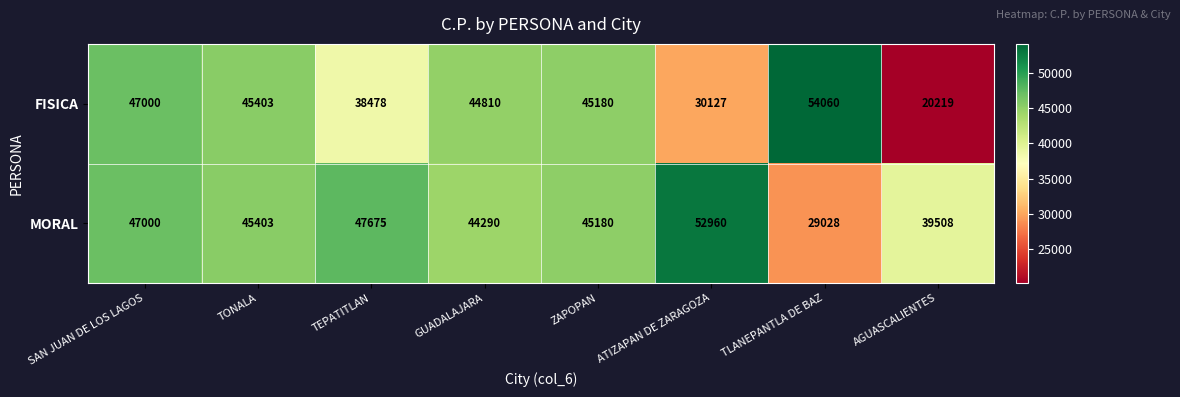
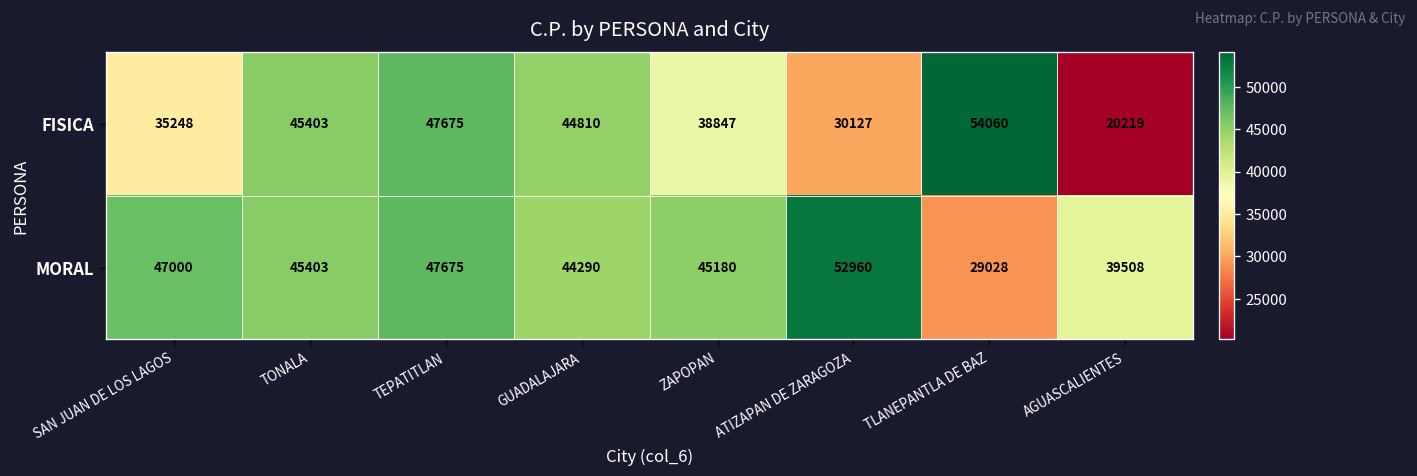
  {
    "FISICA": {
-     "SAN JUAN DE LOS LAGOS": 47000,
+     "SAN JUAN DE LOS LAGOS": 35248,
      "TONALA": 45403,
-     "TEPATITLAN": 38478,
+     "TEPATITLAN": 47675,
      "GUADALAJARA": 44810,
-     "ZAPOPAN": 45180,
+     "ZAPOPAN": 38847,
      "ATIZAPAN DE ZARAGOZA": 30127,
      "TLANEPANTLA DE BAZ": 54060,
      "AGUASCALIENTES": 20219
    },
    "MORAL": {
      "SAN JUAN DE LOS LAGOS": 47000,
      "TONALA": 45403,
      "TEPATITLAN": 47675,
      "GUADALAJARA": 44290,
      "ZAPOPAN": 45180,
      "ATIZAPAN DE ZARAGOZA": 52960,
      "TLANEPANTLA DE BAZ": 29028,
      "AGUASCALIENTES": 39508
    }
  }
